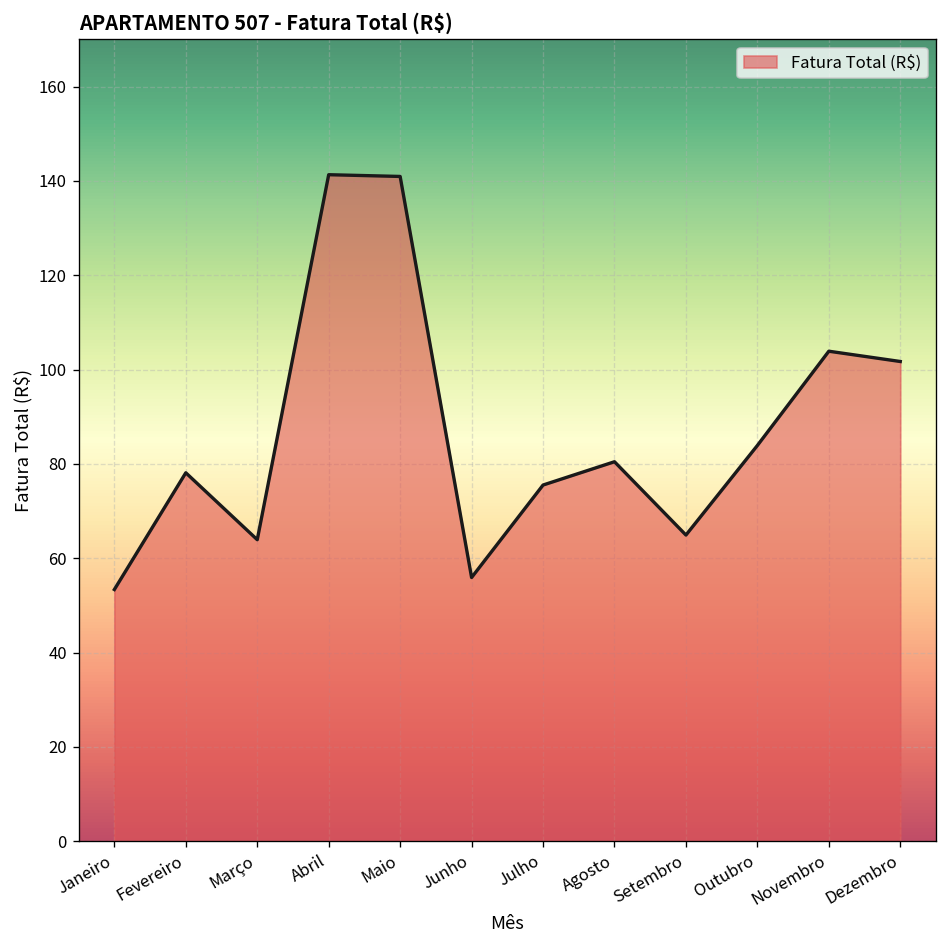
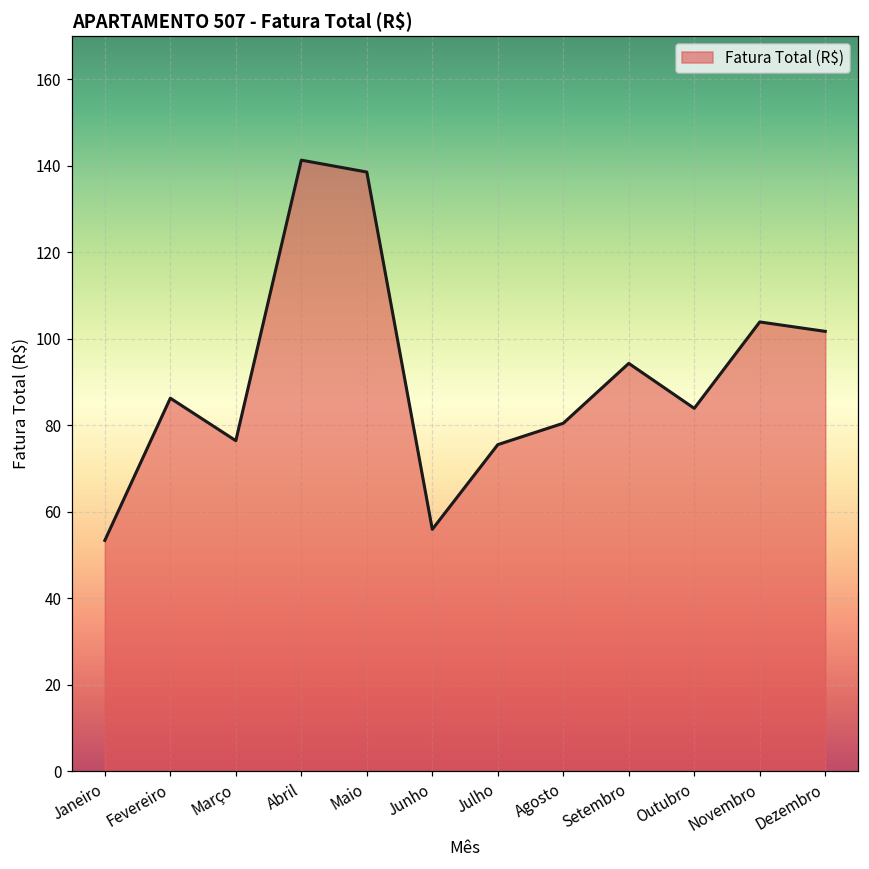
  {
    "Janeiro": 53,
-   "Fevereiro": 78,
-   "Março": 64,
+   "Fevereiro": 86,
+   "Março": 76,
    "Abril": 141,
-   "Maio": 141,
+   "Maio": 139,
    "Junho": 56,
    "Julho": 76,
    "Agosto": 80,
-   "Setembro": 65,
+   "Setembro": 94,
    "Outubro": 84,
    "Novembro": 104,
    "Dezembro": 102
  }
